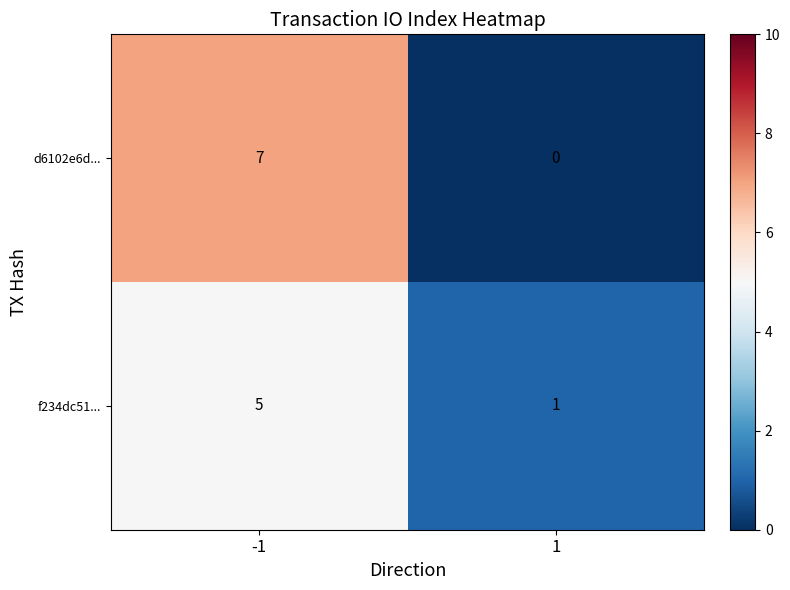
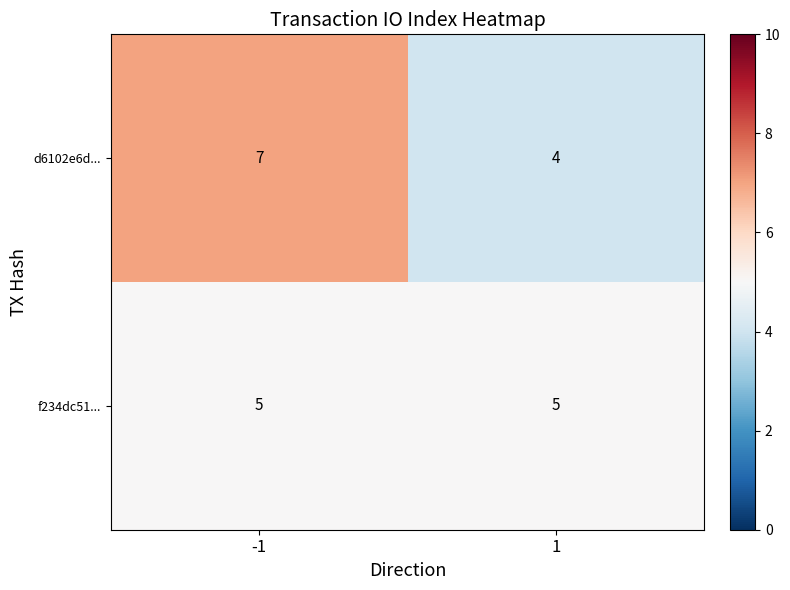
  {
    "d6102e6d...": {
      "-1": 7,
-     "1": 0
+     "1": 4
    },
    "f234dc51...": {
      "-1": 5,
-     "1": 1
+     "1": 5
    }
  }
